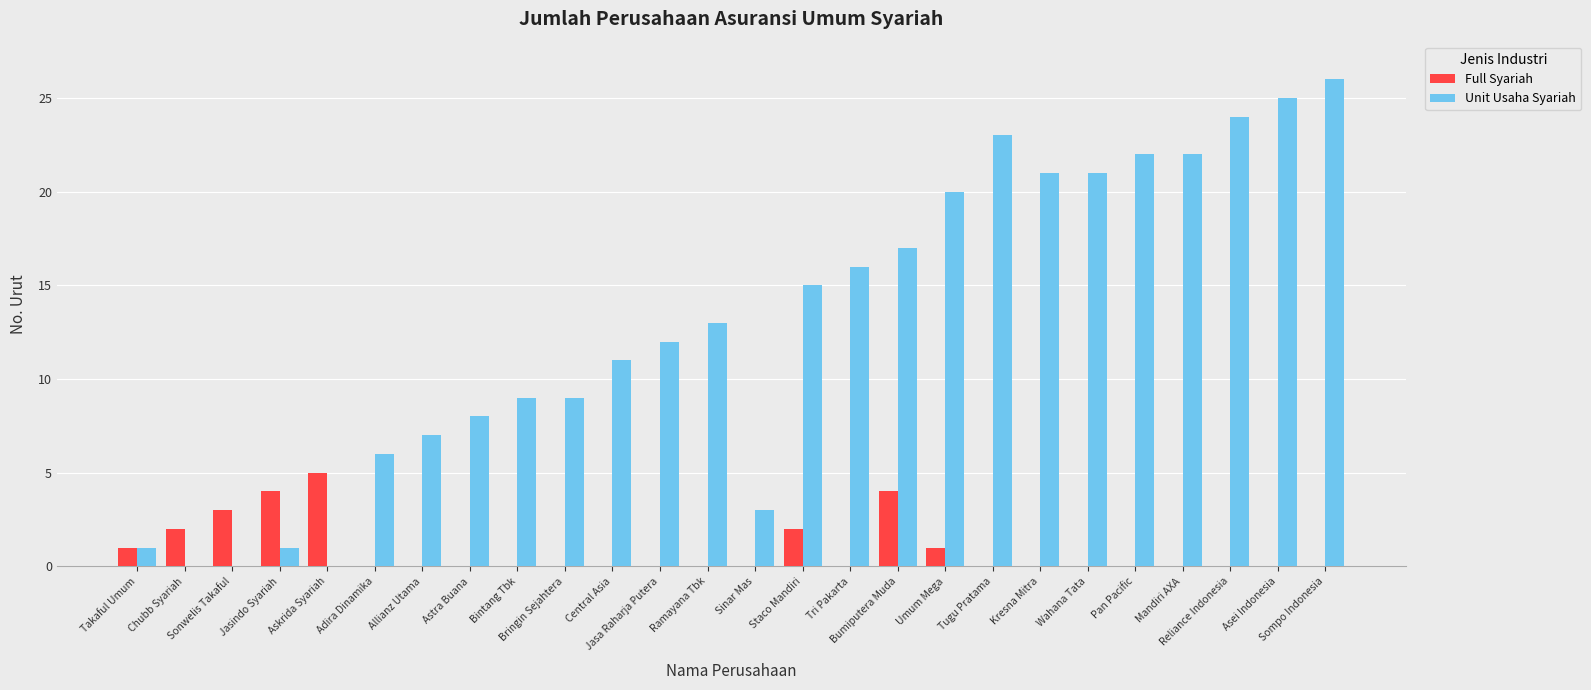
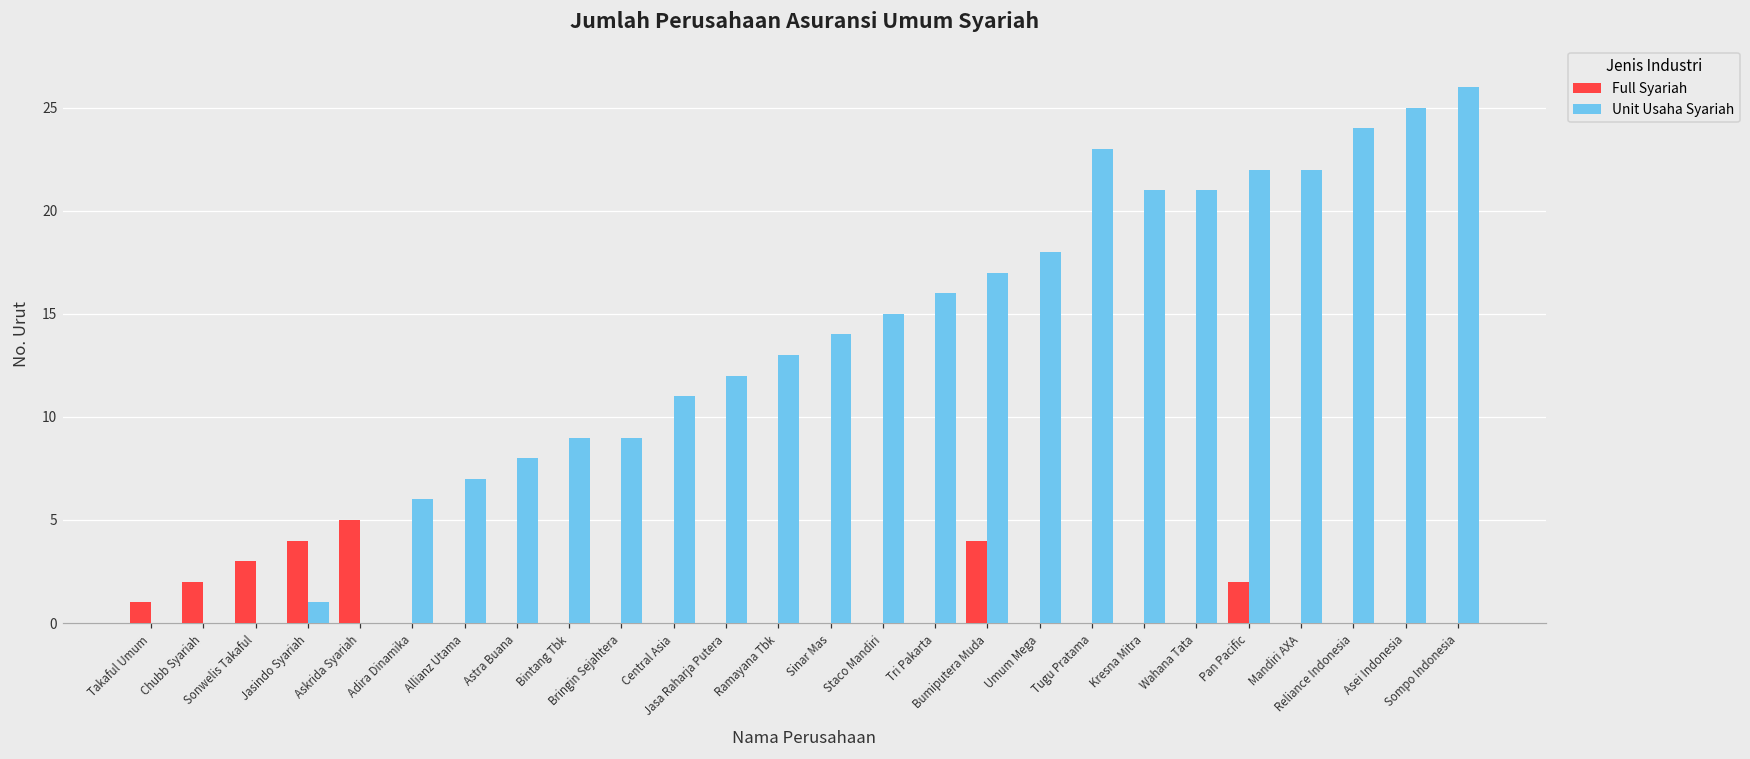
  {
    "Full Syariah": {
      "Takaful Umum": 1,
      "Chubb Syariah": 2,
      "Sonwelis Takaful": 3,
      "Jasindo Syariah": 4,
      "Askrida Syariah": 5,
      "Adira Dinamika": 0,
      "Allianz Utama": 0,
      "Astra Buana": 0,
      "Bintang Tbk": 0,
      "Bringin Sejahtera": 0,
      "Central Asia": 0,
      "Jasa Raharja Putera": 0,
      "Ramayana Tbk": 0,
      "Sinar Mas": 0,
-     "Staco Mandiri": 2,
+     "Staco Mandiri": 0,
      "Tri Pakarta": 0,
      "Bumiputera Muda": 4,
-     "Umum Mega": 1,
+     "Umum Mega": 0,
      "Tugu Pratama": 0,
      "Kresna Mitra": 0,
      "Wahana Tata": 0,
-     "Pan Pacific": 0,
+     "Pan Pacific": 2,
      "Mandiri AXA": 0,
      "Reliance Indonesia": 0,
      "Asei Indonesia": 0,
      "Sompo Indonesia": 0
    },
    "Unit Usaha Syariah": {
-     "Takaful Umum": 1,
+     "Takaful Umum": 0,
      "Chubb Syariah": 0,
      "Sonwelis Takaful": 0,
      "Jasindo Syariah": 1,
      "Askrida Syariah": 0,
      "Adira Dinamika": 6,
      "Allianz Utama": 7,
      "Astra Buana": 8,
      "Bintang Tbk": 9,
      "Bringin Sejahtera": 9,
      "Central Asia": 11,
      "Jasa Raharja Putera": 12,
      "Ramayana Tbk": 13,
-     "Sinar Mas": 3,
+     "Sinar Mas": 14,
      "Staco Mandiri": 15,
      "Tri Pakarta": 16,
      "Bumiputera Muda": 17,
-     "Umum Mega": 20,
+     "Umum Mega": 18,
      "Tugu Pratama": 23,
      "Kresna Mitra": 21,
      "Wahana Tata": 21,
      "Pan Pacific": 22,
      "Mandiri AXA": 22,
      "Reliance Indonesia": 24,
      "Asei Indonesia": 25,
      "Sompo Indonesia": 26
    }
  }
